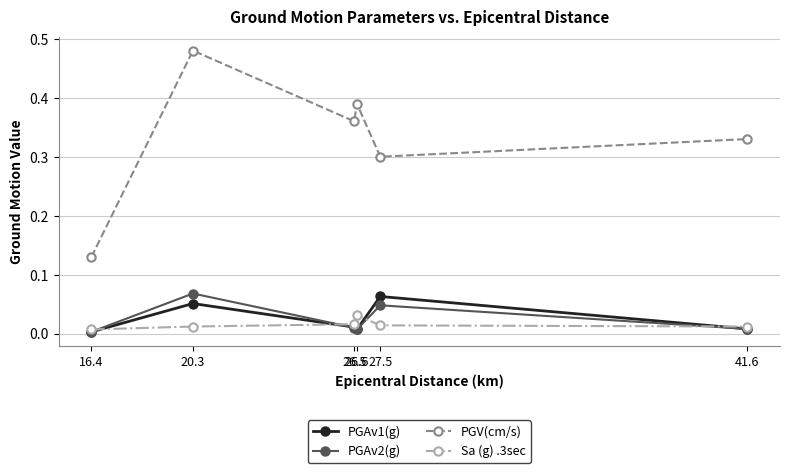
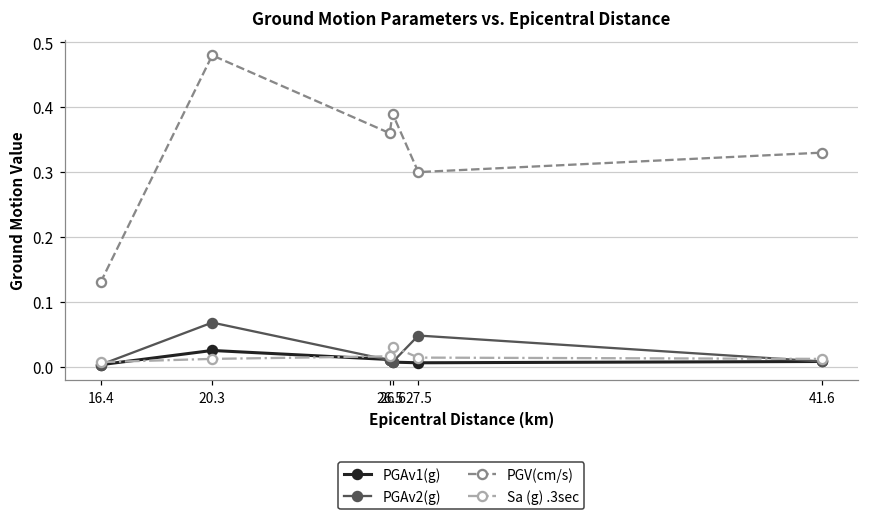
  {
    "PGAv1(g)": {
-     "20.3": 0.05,
-     "27.5": 0.06
+     "20.3": 0.03,
+     "27.5": 0.01
    },
    "PGAv2(g)": {
      "20.3": 0.07,
      "27.5": 0.05
    }
  }
